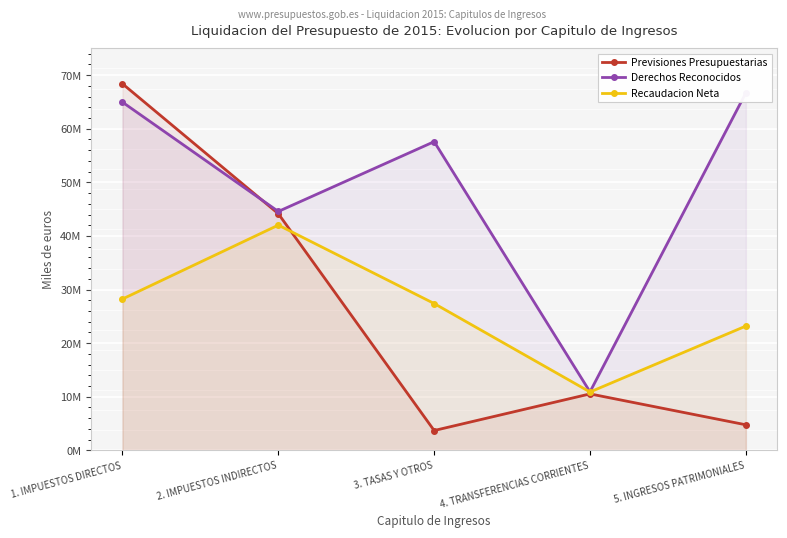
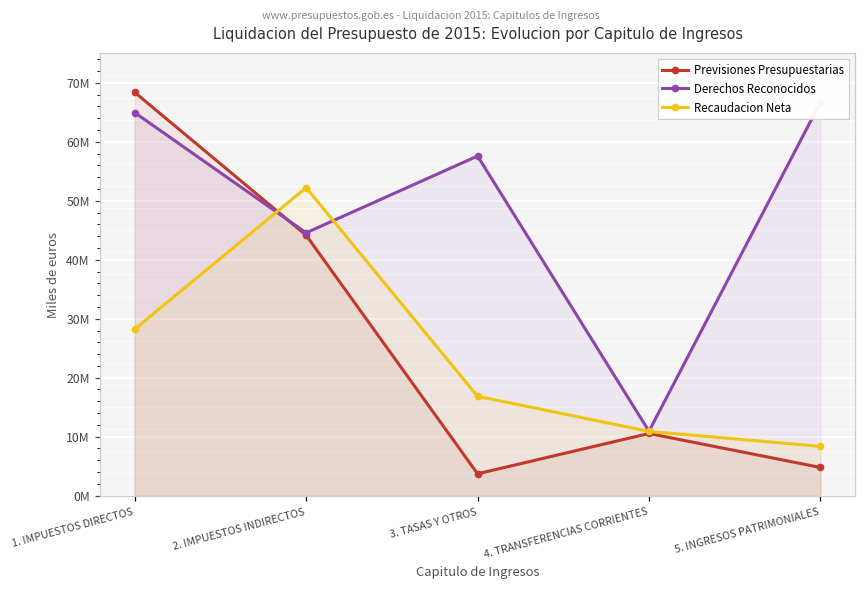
  {
    "Previsiones Presupuestarias": {
      "1. IMPUESTOS DIRECTOS": 68000000,
      "3. TASAS Y OTROS": 4000000,
      "5. INGRESOS PATRIMONIALES": 5000000
    },
    "Derechos Reconocidos": {
      "1. IMPUESTOS DIRECTOS": 65000000,
      "3. TASAS Y OTROS": 58000000
    },
    "Recaudacion Neta": {
      "1. IMPUESTOS DIRECTOS": 28000000,
-     "2. IMPUESTOS INDIRECTOS": 42000000,
-     "3. TASAS Y OTROS": 27000000,
-     "5. INGRESOS PATRIMONIALES": 23000000
+     "2. IMPUESTOS INDIRECTOS": 52000000,
+     "3. TASAS Y OTROS": 17000000,
+     "5. INGRESOS PATRIMONIALES": 8000000
    }
  }
